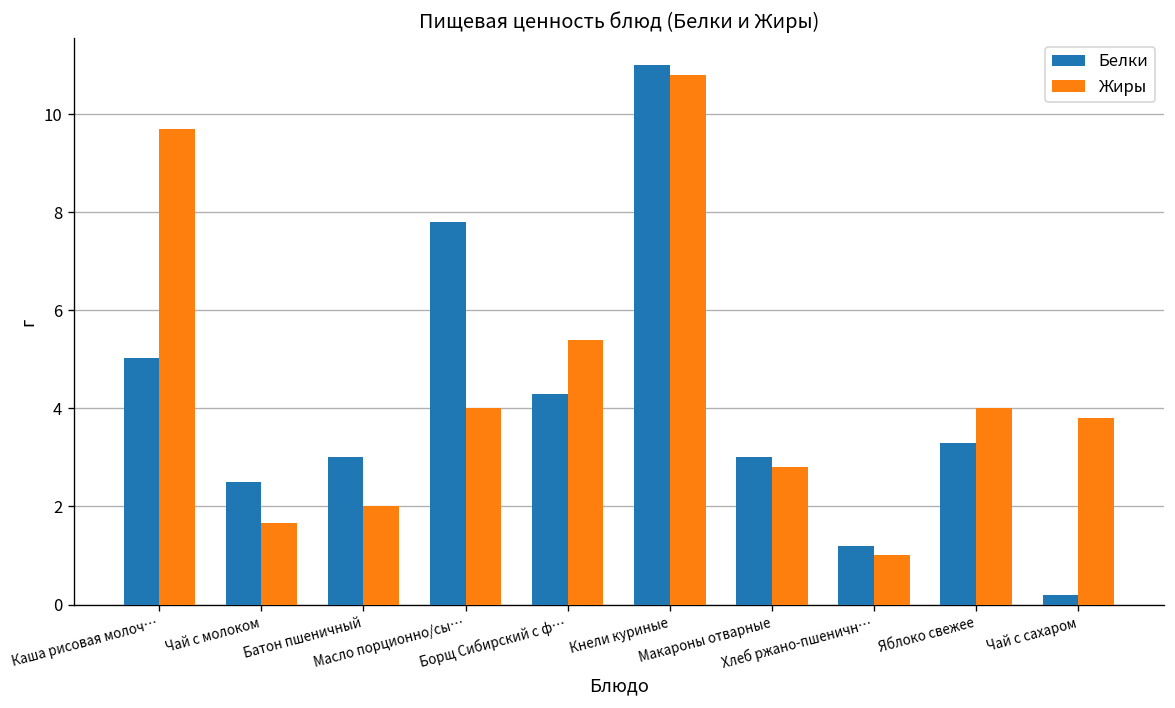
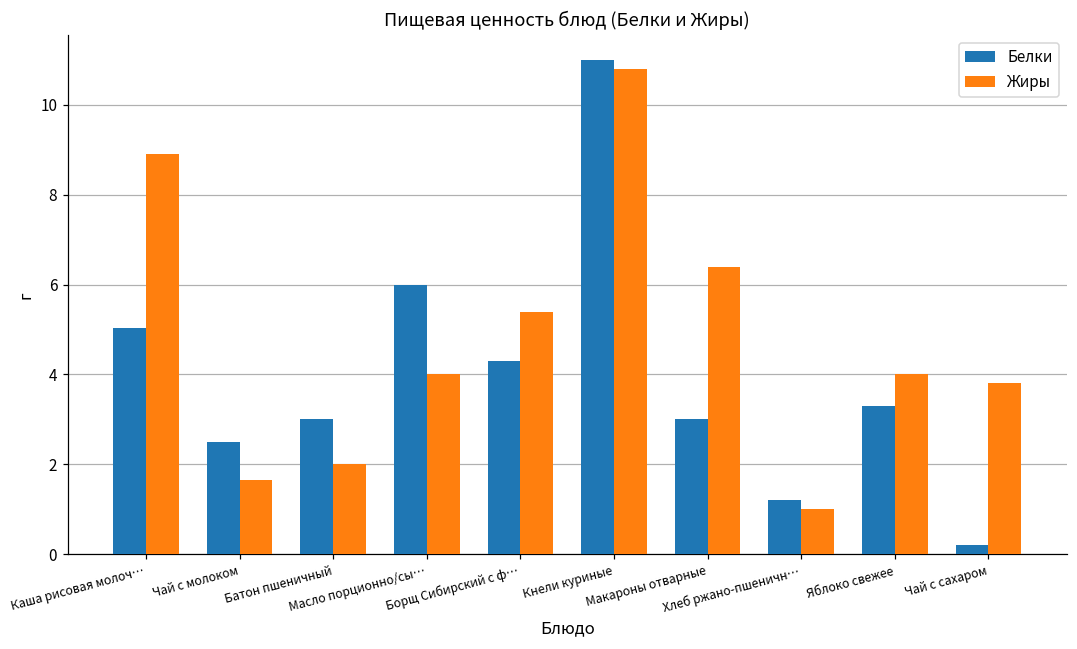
  {
    "Белки": {
      "Каша рисовая молоч…": 5.0,
      "Чай с молоком": 2.5,
      "Батон пшеничный": 3.0,
-     "Масло порционно/сы…": 7.8,
+     "Масло порционно/сы…": 6.0,
      "Борщ Сибирский с ф…": 4.3,
      "Кнели куриные": 11.0,
      "Макароны отварные": 3.0,
      "Хлеб ржано-пшеничн…": 1.2,
      "Яблоко свежее": 3.3,
      "Чай с сахаром": 0.2
    },
    "Жиры": {
-     "Каша рисовая молоч…": 9.7,
+     "Каша рисовая молоч…": 8.9,
      "Чай с молоком": 1.7,
      "Батон пшеничный": 2.0,
      "Масло порционно/сы…": 4.0,
      "Борщ Сибирский с ф…": 5.4,
      "Кнели куриные": 10.8,
-     "Макароны отварные": 2.8,
+     "Макароны отварные": 6.4,
      "Хлеб ржано-пшеничн…": 1.0,
      "Яблоко свежее": 4.0,
      "Чай с сахаром": 3.8
    }
  }
